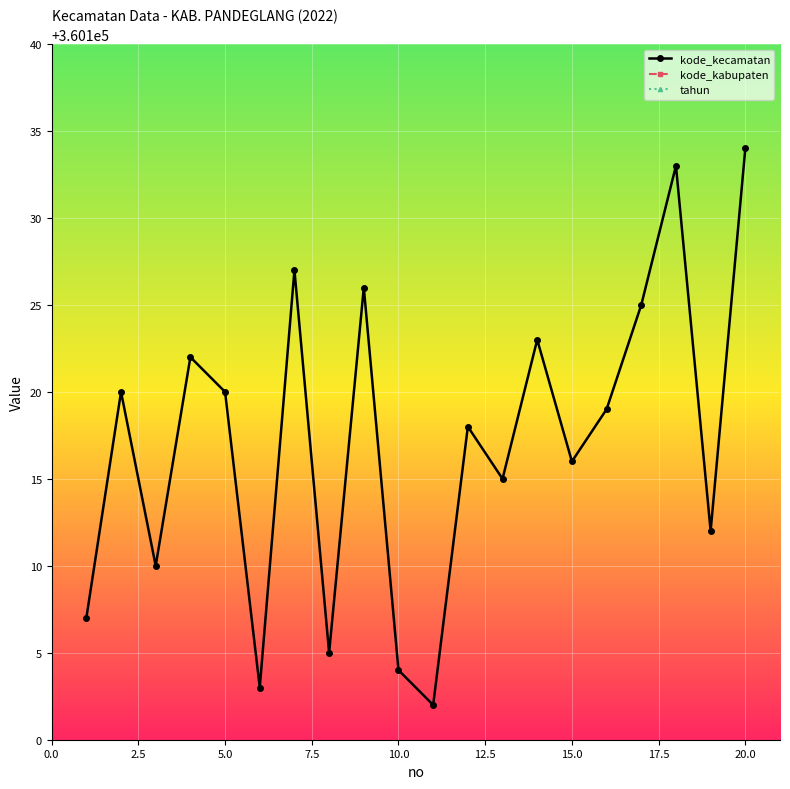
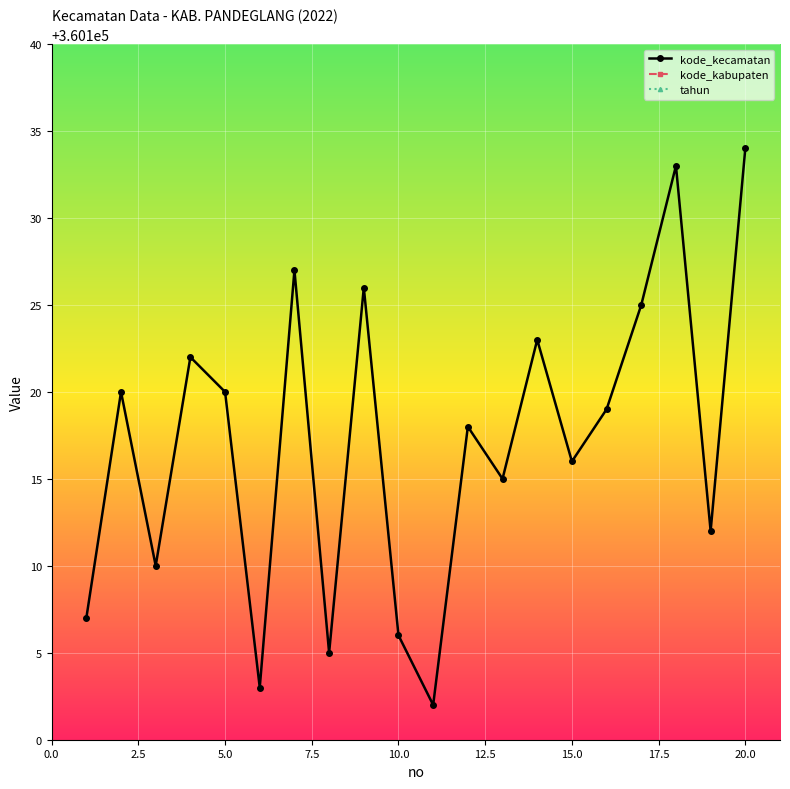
  {
    "kode_kecamatan": {
      "5.0": 360120,
-     "10.0": 360104,
+     "10.0": 360106,
      "15.0": 360116,
      "20.0": 360134
    }
  }
